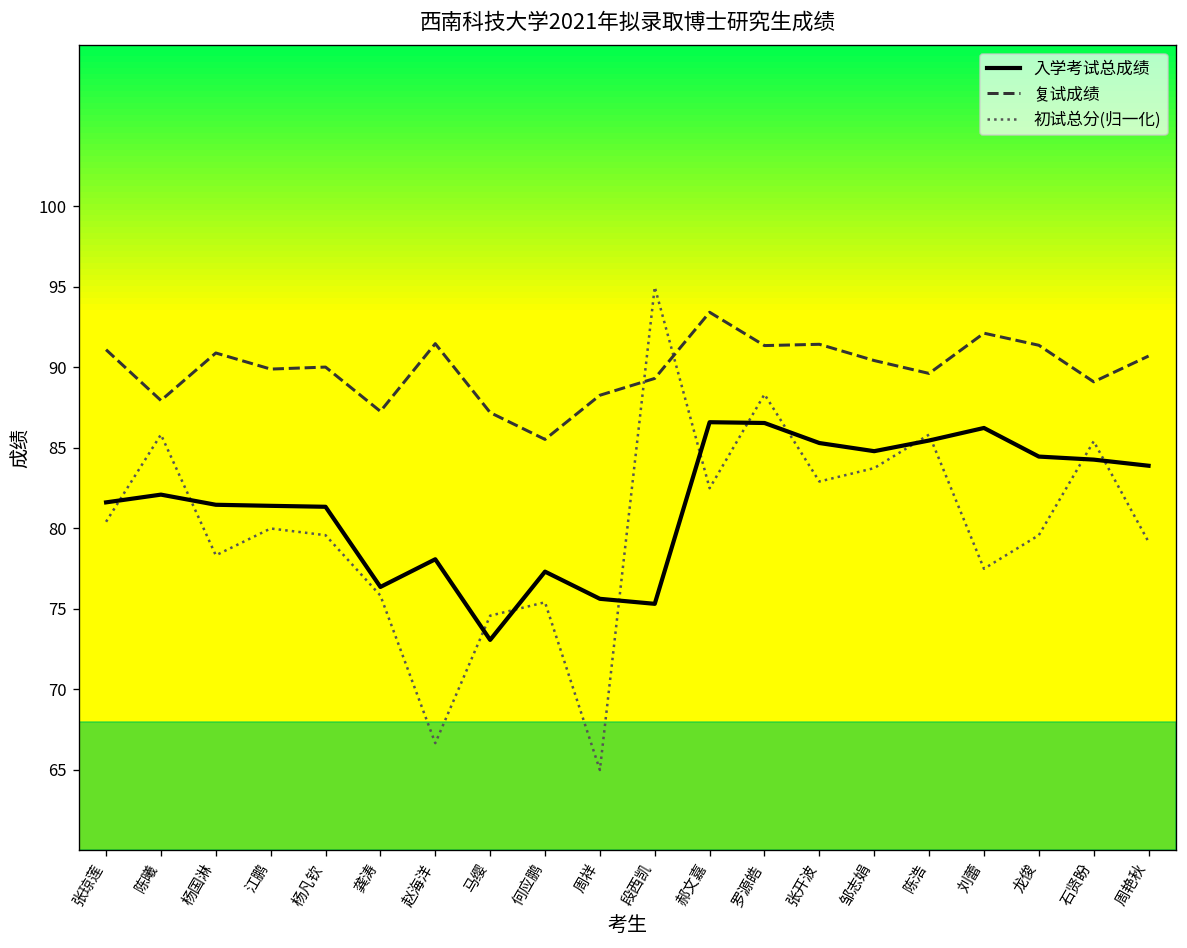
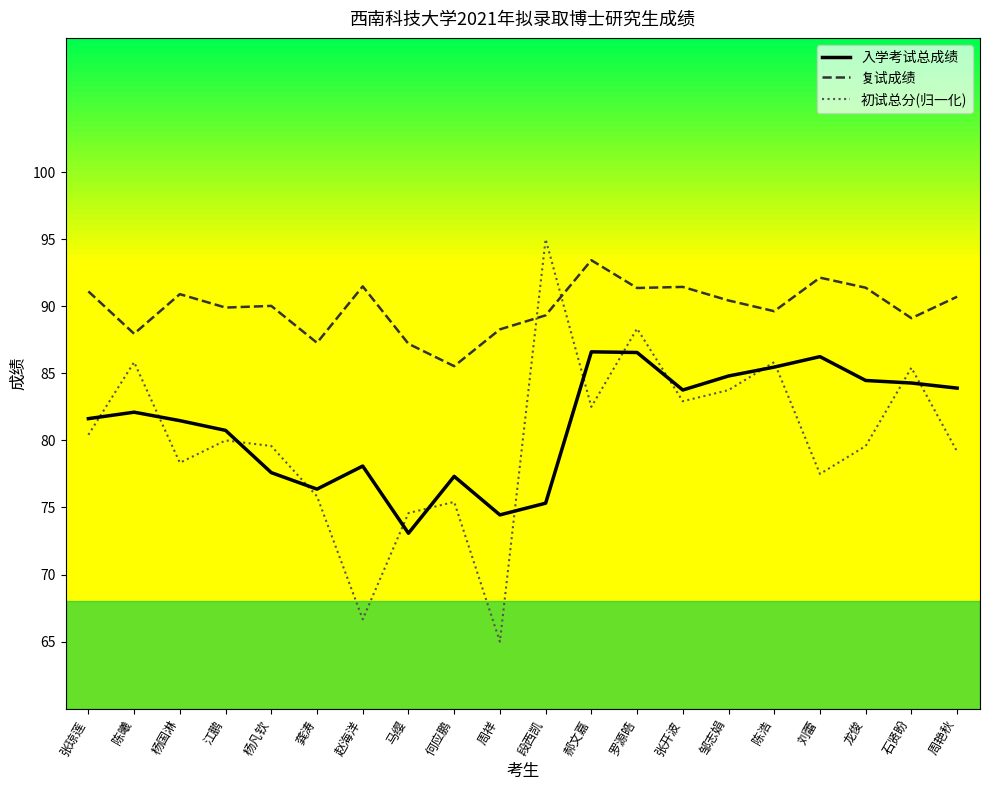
  {
    "入学考试总成绩": {
      "张琼莲": 81.6,
      "陈曦": 82.1,
      "杨国淋": 81.5,
-     "江鹏": 81.4,
-     "杨凡钦": 81.3,
+     "江鹏": 80.7,
+     "杨凡钦": 77.6,
      "龚涛": 76.4,
      "赵海洋": 78.1,
      "马缨": 73.1,
      "何应鹏": 77.3,
-     "周祥": 75.6,
+     "周祥": 74.4,
      "段西凯": 75.3,
      "郝文嘉": 86.6,
      "罗源皓": 86.6,
-     "张开波": 85.3,
+     "张开波": 83.8,
      "邹志娟": 84.8,
      "陈浩": 85.5,
      "刘蕾": 86.2,
      "龙俊": 84.5,
      "石贤盼": 84.3,
      "周艳秋": 83.9
    }
  }
